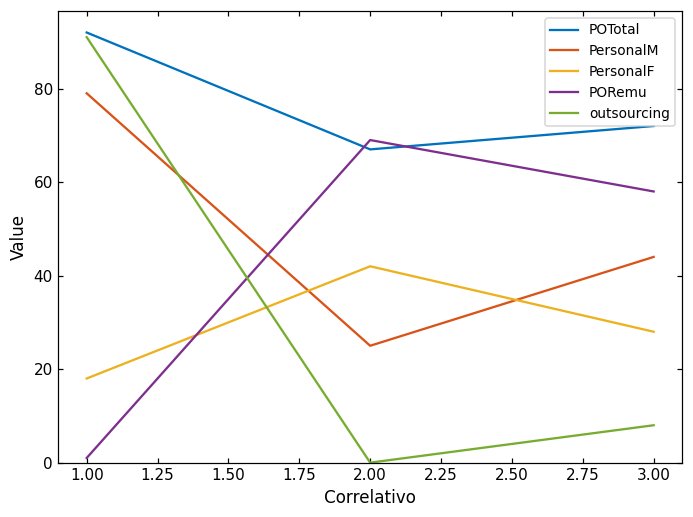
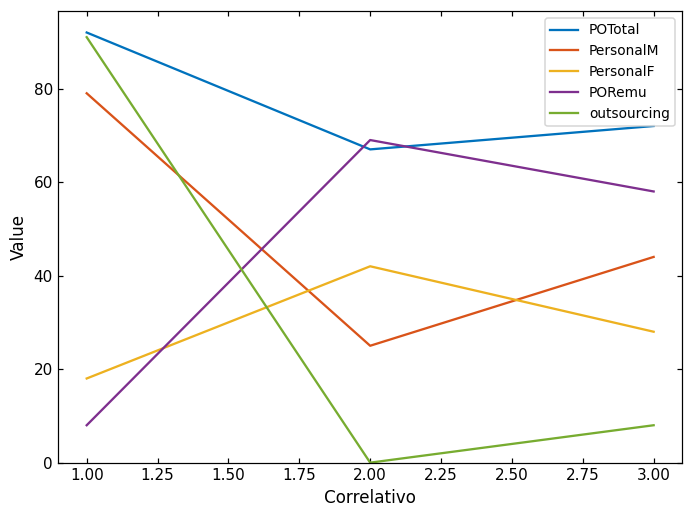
  {
    "POTotal": {
      "1.00": 92,
      "2.00": 67
    },
    "PersonalM": {
      "1.00": 79,
      "2.00": 25,
      "3.00": 44
    },
    "PersonalF": {
      "1.00": 18,
      "2.00": 42,
      "3.00": 28
    },
    "PORemu": {
-     "1.00": 1,
+     "1.00": 8,
      "2.00": 69,
      "3.00": 58
    },
    "outsourcing": {
      "1.00": 91,
      "2.00": 0,
      "3.00": 8
    }
  }
